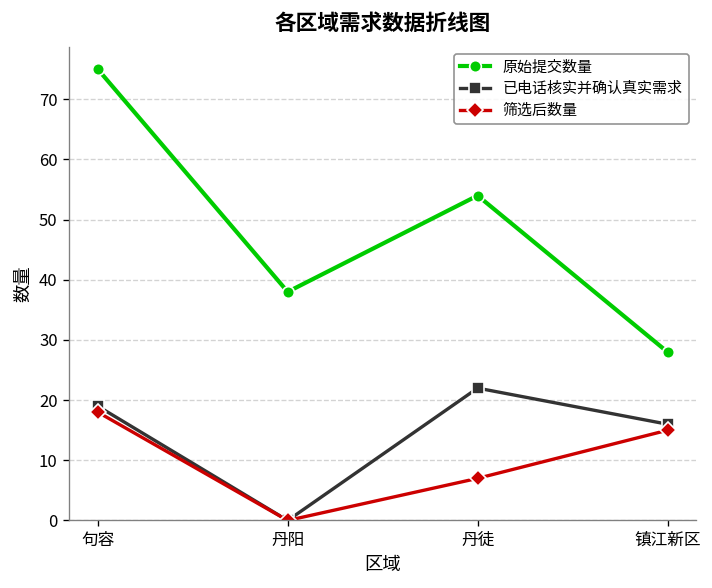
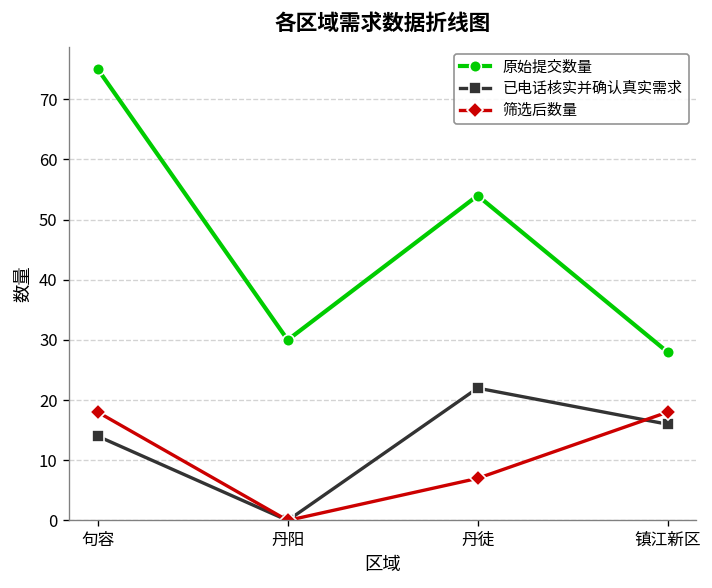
  {
    "原始提交数量": {
      "句容": 75,
-     "丹阳": 38,
+     "丹阳": 30,
      "丹徒": 54,
      "镇江新区": 28
    },
    "已电话核实并确认真实需求": {
-     "句容": 19,
+     "句容": 14,
      "丹徒": 22,
      "镇江新区": 16
    },
    "筛选后数量": {
      "句容": 18,
      "丹徒": 7,
-     "镇江新区": 15
+     "镇江新区": 18
    }
  }
